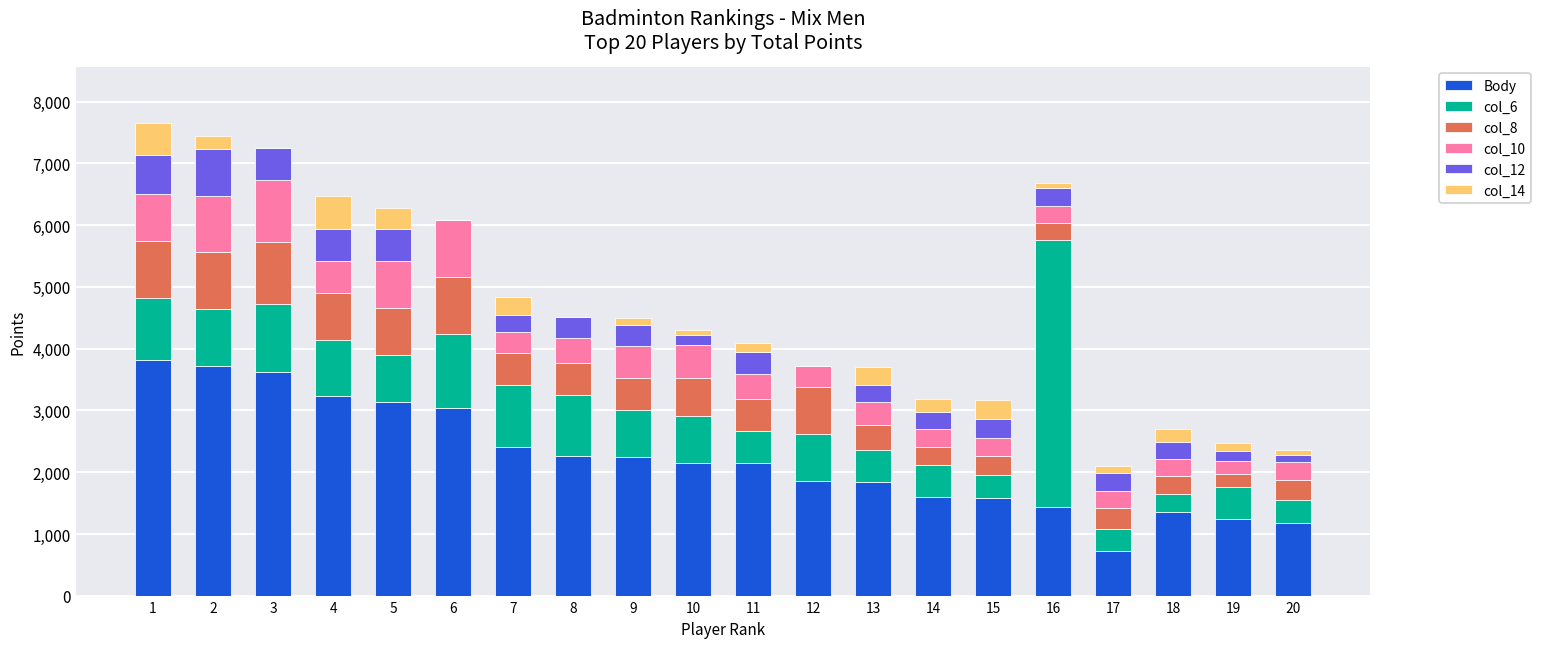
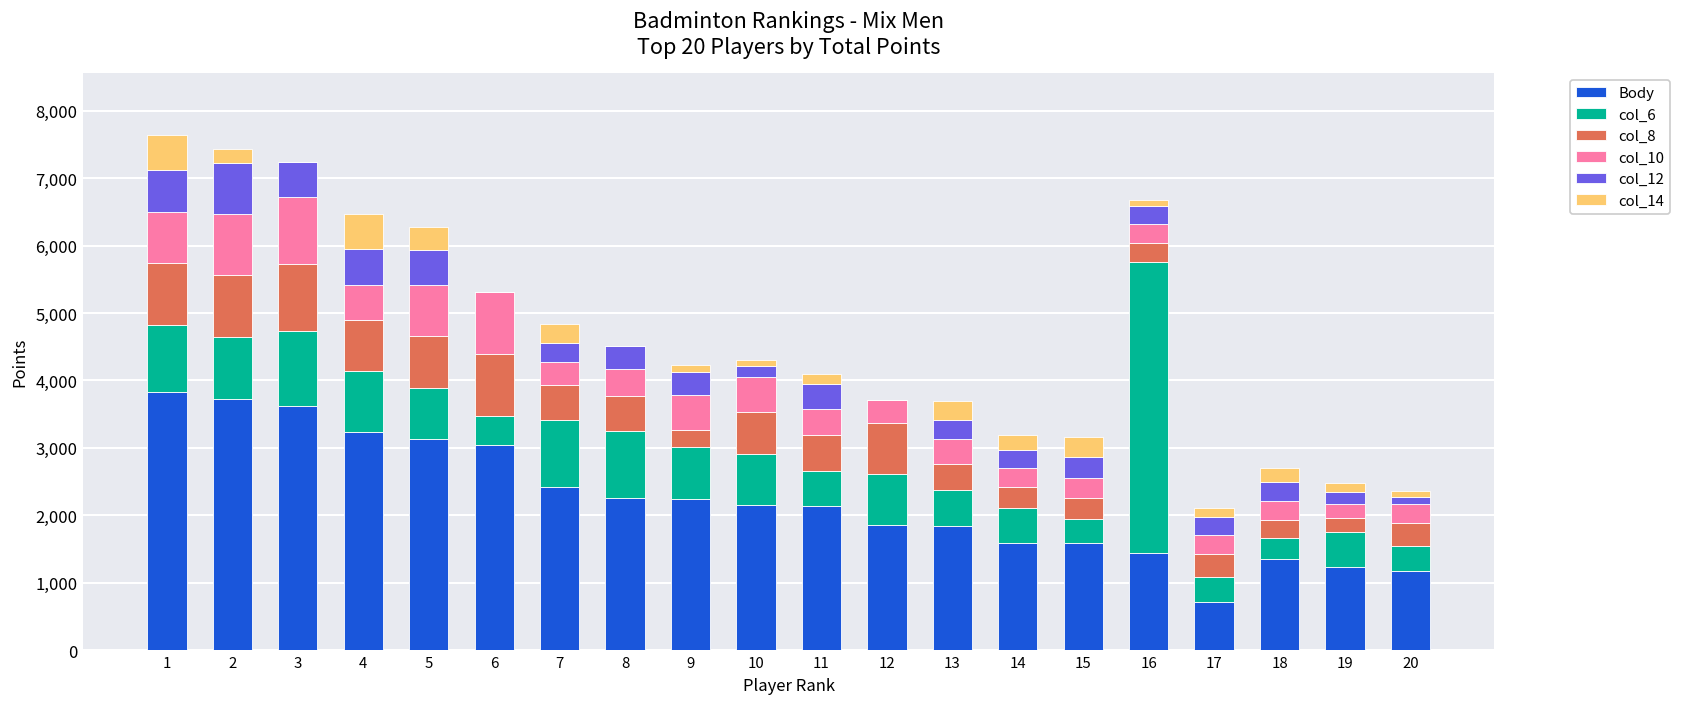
  {
    "Body": {
      "1": "3,800",
      "2": "3,700",
      "3": "3,600",
      "4": "3,200",
      "5": "3,100",
      "6": "3,000",
      "7": "2,400",
      "8": "2,300",
      "9": "2,200",
      "10": "2,100",
      "11": "2,100",
      "12": "1,900",
      "13": "1,800",
      "14": "1,600",
      "15": "1,600",
      "16": "1,400",
      "17": "700",
      "18": "1,400",
      "19": "1,200",
      "20": "1,200"
    },
    "col_6": {
      "1": "1,000",
      "2": "900",
      "3": "1,100",
      "4": "900",
      "5": "800",
-     "6": "1,200",
+     "6": "400",
      "7": "1,000",
      "8": "1,000",
      "9": "800",
      "10": "800",
      "11": "500",
      "12": "800",
      "13": "500",
      "14": "500",
      "15": "400",
      "16": "4,300",
      "17": "400",
      "18": "300",
      "19": "500",
      "20": "400"
    },
    "col_8": {
      "1": "900",
      "2": "900",
      "3": "1,000",
      "4": "800",
      "5": "800",
      "6": "900",
      "7": "500",
      "8": "500",
-     "9": "500",
+     "9": "300",
      "10": "600",
      "11": "500",
      "12": "800",
      "13": "400",
      "14": "300",
      "15": "300",
      "16": "300",
      "17": "300",
      "18": "300",
      "19": "200",
      "20": "300"
    },
    "col_10": {
      "1": "800",
      "2": "900",
      "3": "1,000",
      "4": "500",
      "5": "800",
      "6": "900",
      "7": "300",
      "8": "400",
      "9": "500",
      "10": "500",
      "11": "400",
      "12": "300",
      "13": "400",
      "14": "300",
      "15": "300",
      "16": "300",
      "17": "300",
      "18": "300",
      "19": "200",
      "20": "300"
    },
    "col_12": {
      "1": "600",
      "2": "800",
      "3": "500",
      "4": "500",
      "5": "500",
      "6": "0",
      "7": "300",
      "8": "300",
      "9": "300",
      "10": "200",
      "11": "400",
      "12": "0",
      "13": "300",
      "14": "300",
      "15": "300",
      "16": "300",
      "17": "300",
      "18": "300",
      "19": "200",
      "20": "100"
    },
    "col_14": {
      "1": "500",
      "2": "200",
      "3": "0",
      "4": "500",
      "5": "300",
      "6": "0",
      "7": "300",
      "8": "0",
      "9": "100",
      "10": "100",
      "11": "100",
      "12": "0",
      "13": "300",
      "14": "200",
      "15": "300",
      "16": "100",
      "17": "100",
      "18": "200",
      "19": "100",
      "20": "100"
    }
  }
